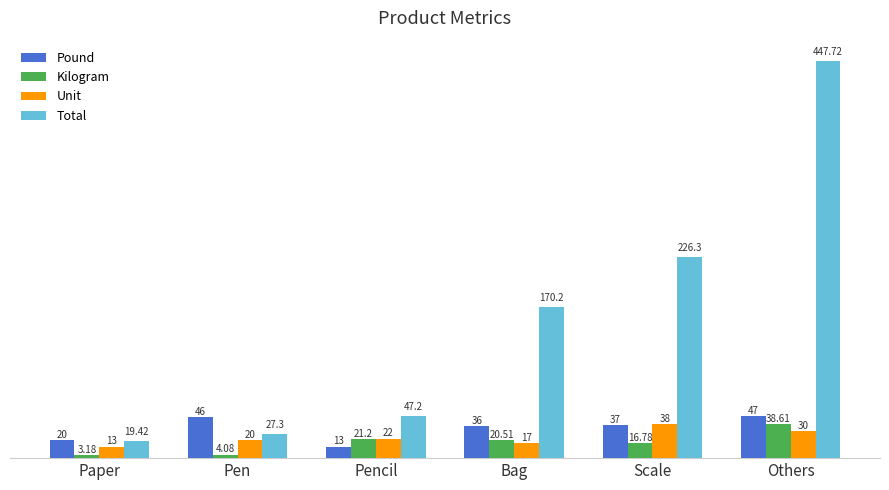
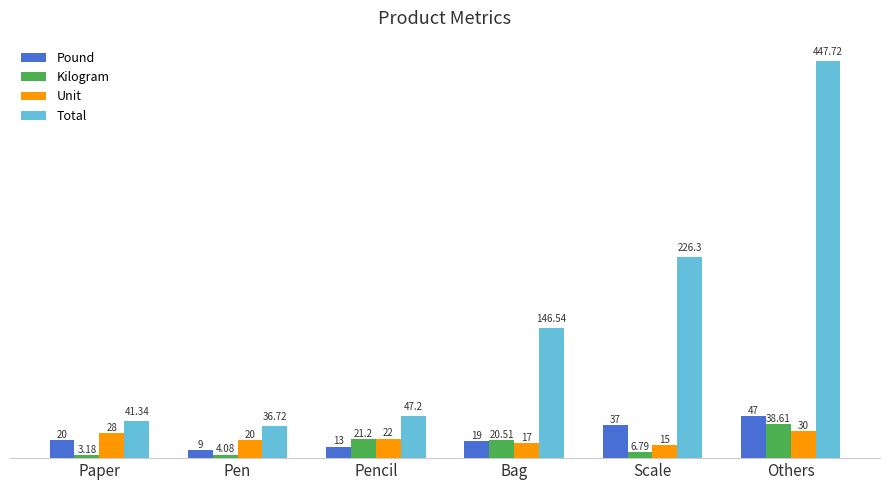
  {
    "Pound": {
      "Paper": 20,
-     "Pen": 46,
+     "Pen": 9,
      "Pencil": 13,
-     "Bag": 36,
+     "Bag": 19,
      "Scale": 37,
      "Others": 47
    },
    "Kilogram": {
      "Paper": 3.18,
      "Pen": 4.08,
      "Pencil": 21.2,
      "Bag": 20.51,
-     "Scale": 16.78,
+     "Scale": 6.79,
      "Others": 38.61
    },
    "Unit": {
-     "Paper": 13,
+     "Paper": 28,
      "Pen": 20,
      "Pencil": 22,
      "Bag": 17,
-     "Scale": 38,
+     "Scale": 15,
      "Others": 30
    },
    "Total": {
-     "Paper": 19.42,
-     "Pen": 27.3,
+     "Paper": 41.34,
+     "Pen": 36.72,
      "Pencil": 47.2,
-     "Bag": 170.2,
+     "Bag": 146.54,
      "Scale": 226.3,
      "Others": 447.72
    }
  }
